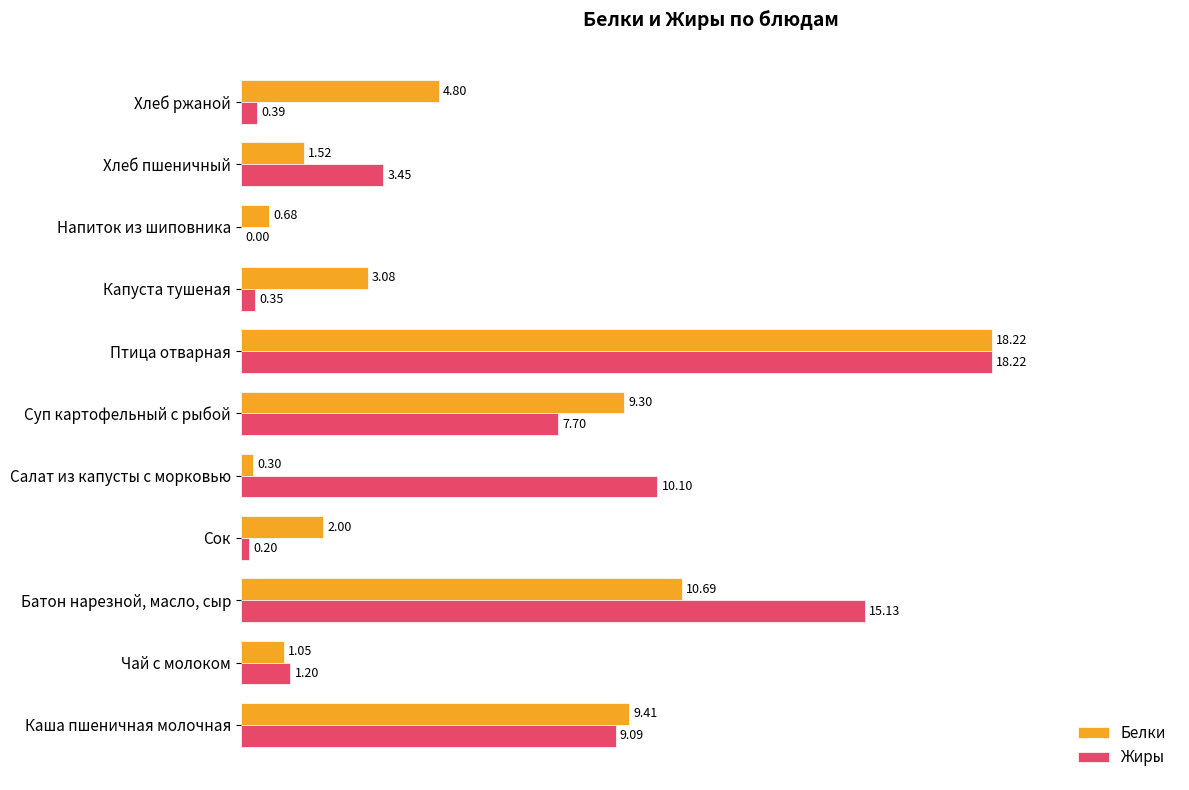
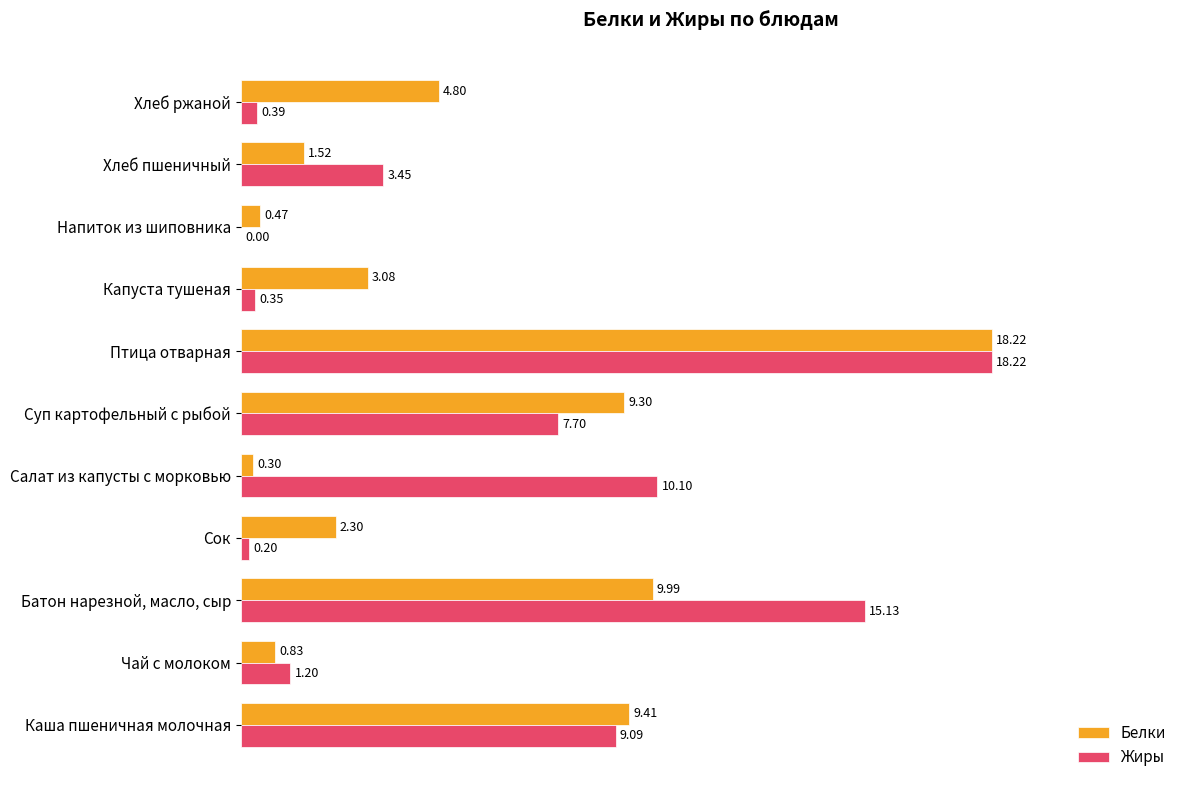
  {
    "Белки": {
      "Хлеб ржаной": 4.80,
      "Хлеб пшеничный": 1.52,
-     "Напиток из шиповника": 0.68,
+     "Напиток из шиповника": 0.47,
      "Капуста тушеная": 3.08,
      "Птица отварная": 18.22,
      "Суп картофельный с рыбой": 9.30,
      "Салат из капусты с морковью": 0.30,
-     "Сок": 2.00,
-     "Батон нарезной, масло, сыр": 10.69,
-     "Чай с молоком": 1.05,
+     "Сок": 2.30,
+     "Батон нарезной, масло, сыр": 9.99,
+     "Чай с молоком": 0.83,
      "Каша пшеничная молочная": 9.41
    },
    "Жиры": {
      "Хлеб ржаной": 0.39,
      "Хлеб пшеничный": 3.45,
      "Напиток из шиповника": 0.00,
      "Капуста тушеная": 0.35,
      "Птица отварная": 18.22,
      "Суп картофельный с рыбой": 7.70,
      "Салат из капусты с морковью": 10.10,
      "Сок": 0.20,
      "Батон нарезной, масло, сыр": 15.13,
      "Чай с молоком": 1.20,
      "Каша пшеничная молочная": 9.09
    }
  }
